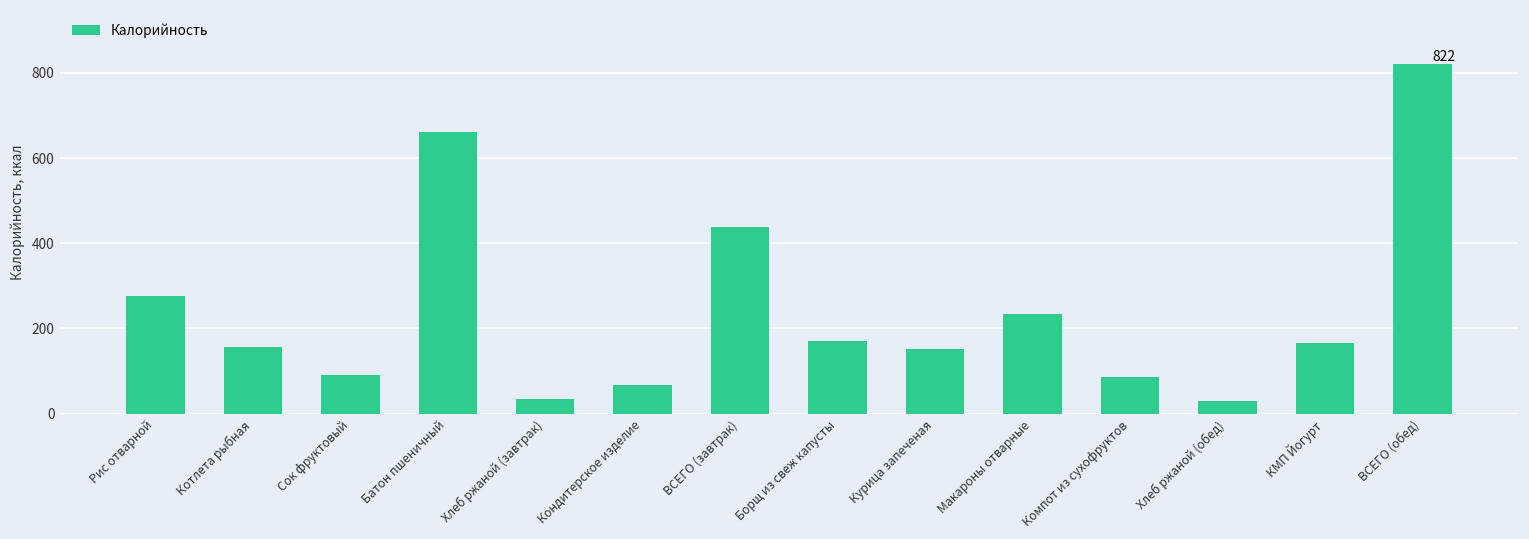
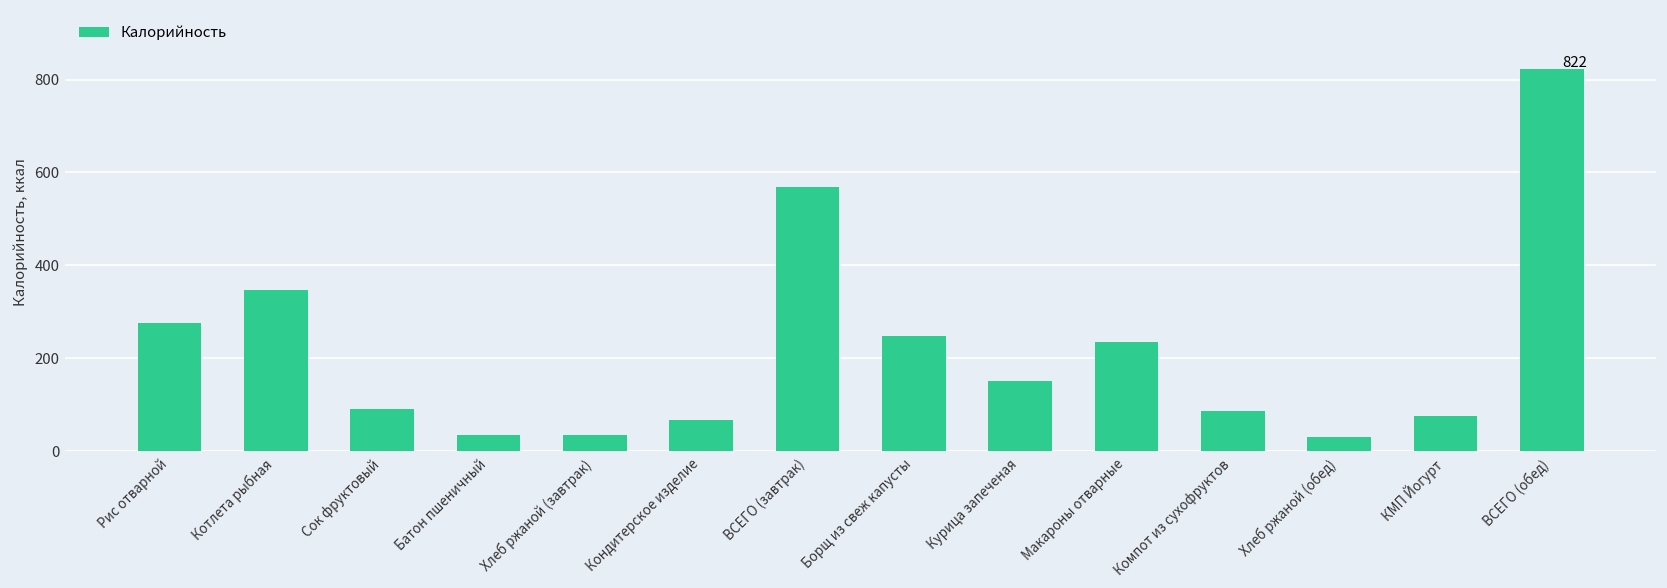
  {
    "Рис отварной": 280,
-   "Котлета рыбная": 160,
+   "Котлета рыбная": 350,
    "Сок фруктовый": 90,
-   "Батон пшеничный": 660,
+   "Батон пшеничный": 40,
    "Хлеб ржаной (завтрак)": 30,
    "Кондитерское изделие": 70,
-   "ВСЕГО (завтрак)": 440,
-   "Борщ из свеж капусты": 170,
+   "ВСЕГО (завтрак)": 570,
+   "Борщ из свеж капусты": 250,
    "Курица запеченая": 150,
    "Макароны отварные": 240,
    "Компот из сухофруктов": 90,
    "Хлеб ржаной (обед)": 30,
-   "КМП Йогурт": 170
+   "КМП Йогурт": 80
  }
